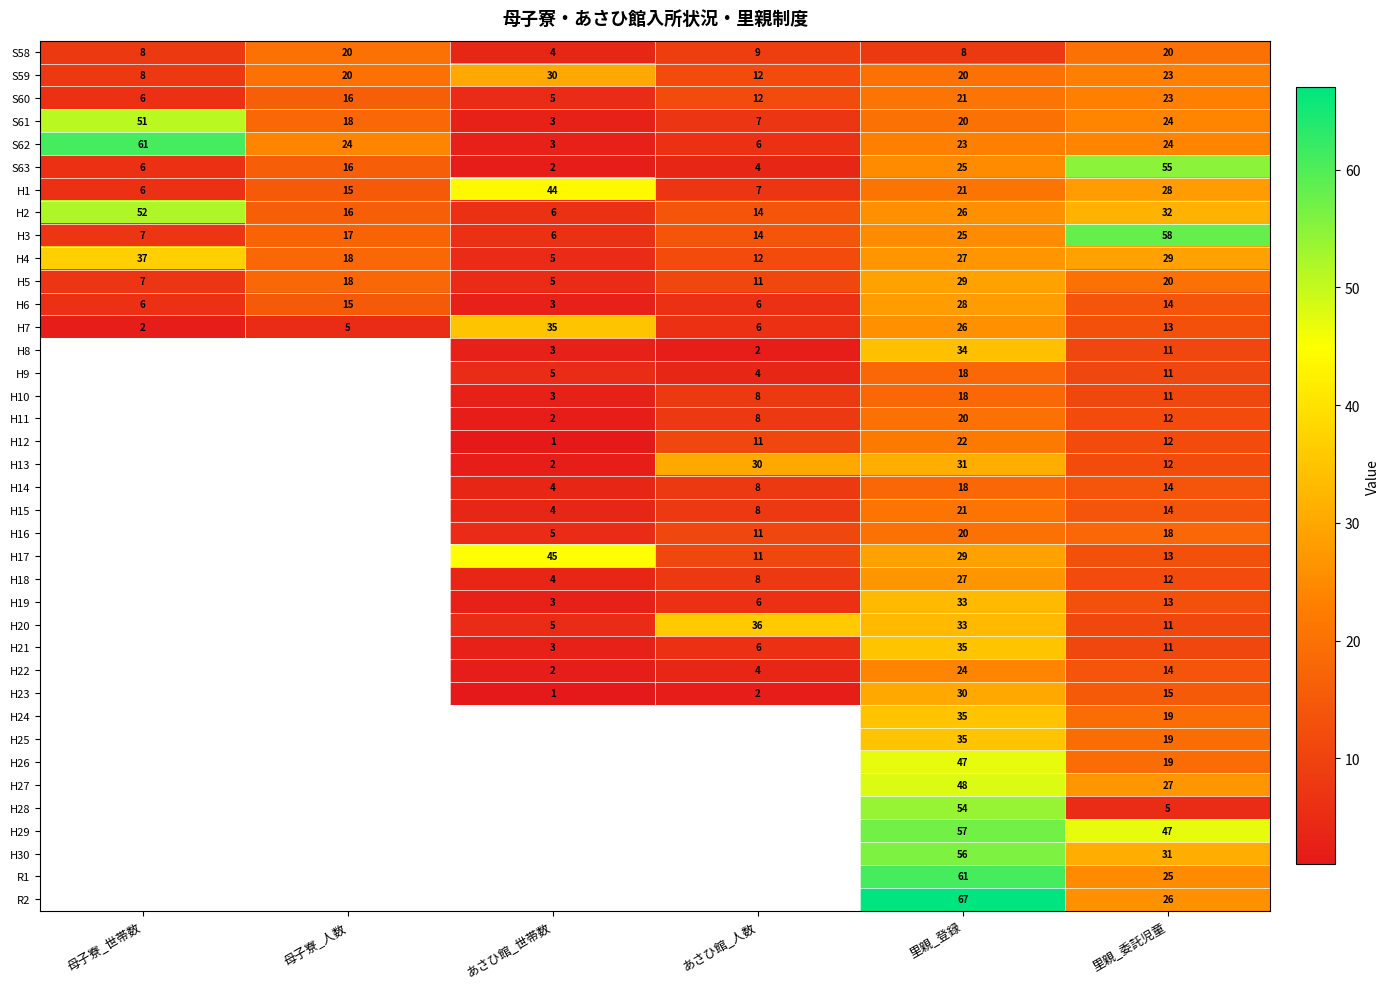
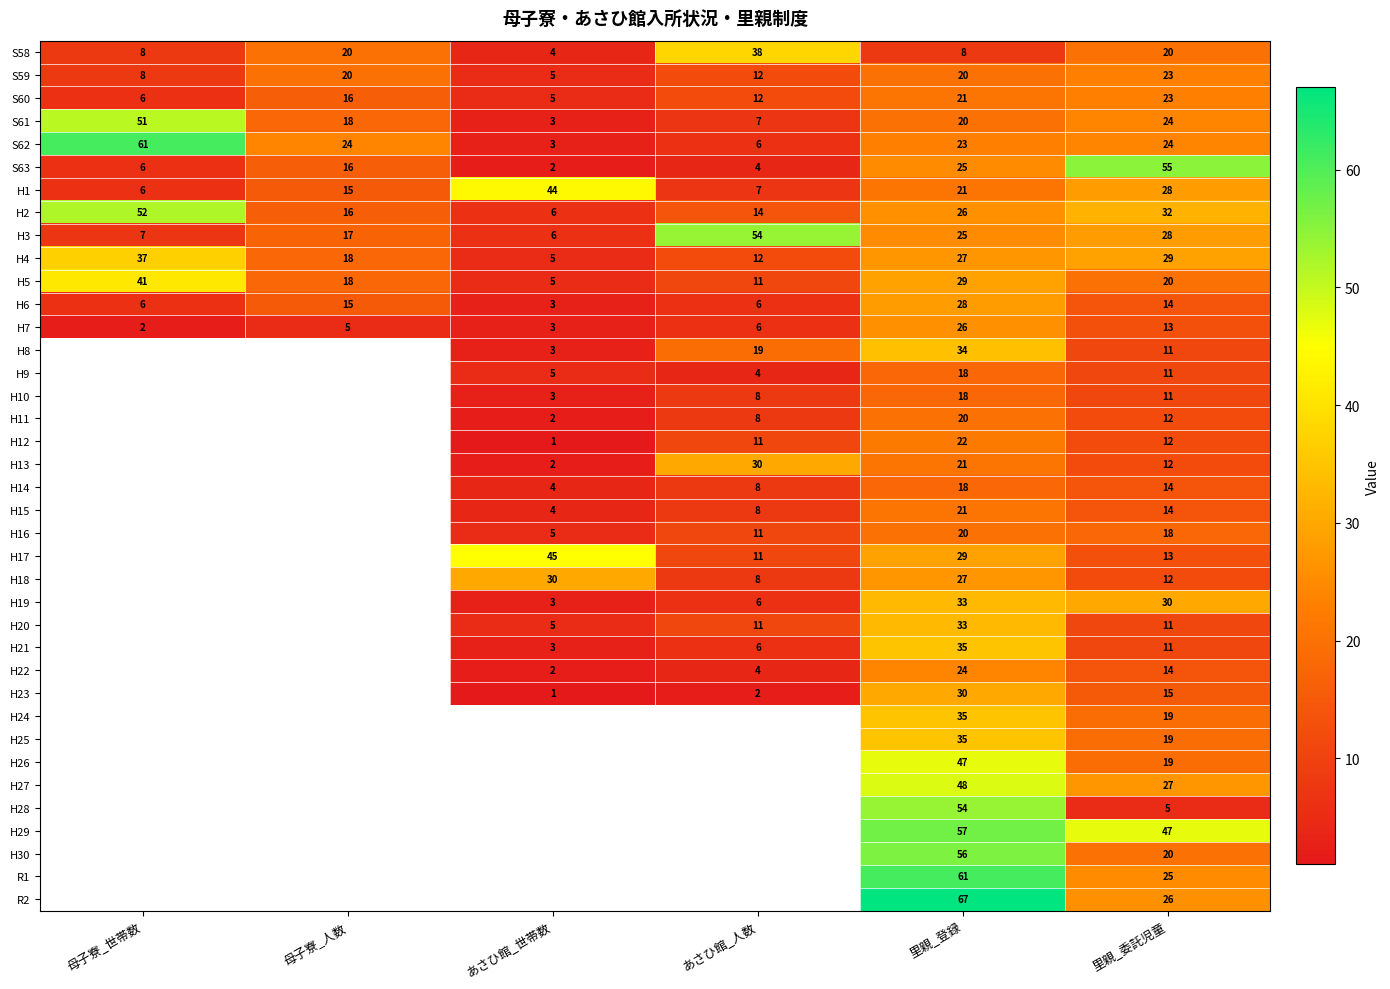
  {
    "S58": {
      "母子寮_世帯数": 8,
      "母子寮_人数": 20,
      "あさひ館_世帯数": 4,
-     "あさひ館_人数": 9,
+     "あさひ館_人数": 38,
      "里親_登録": 8,
      "里親_委託児童": 20
    },
    "S59": {
      "母子寮_世帯数": 8,
      "母子寮_人数": 20,
-     "あさひ館_世帯数": 30,
+     "あさひ館_世帯数": 5,
      "あさひ館_人数": 12,
      "里親_登録": 20,
      "里親_委託児童": 23
    },
    "S60": {
      "母子寮_世帯数": 6,
      "母子寮_人数": 16,
      "あさひ館_世帯数": 5,
      "あさひ館_人数": 12,
      "里親_登録": 21,
      "里親_委託児童": 23
    },
    "S61": {
      "母子寮_世帯数": 51,
      "母子寮_人数": 18,
      "あさひ館_世帯数": 3,
      "あさひ館_人数": 7,
      "里親_登録": 20,
      "里親_委託児童": 24
    },
    "S62": {
      "母子寮_世帯数": 61,
      "母子寮_人数": 24,
      "あさひ館_世帯数": 3,
      "あさひ館_人数": 6,
      "里親_登録": 23,
      "里親_委託児童": 24
    },
    "S63": {
      "母子寮_世帯数": 6,
      "母子寮_人数": 16,
      "あさひ館_世帯数": 2,
      "あさひ館_人数": 4,
      "里親_登録": 25,
      "里親_委託児童": 55
    },
    "H1": {
      "母子寮_世帯数": 6,
      "母子寮_人数": 15,
      "あさひ館_世帯数": 44,
      "あさひ館_人数": 7,
      "里親_登録": 21,
      "里親_委託児童": 28
    },
    "H2": {
      "母子寮_世帯数": 52,
      "母子寮_人数": 16,
      "あさひ館_世帯数": 6,
      "あさひ館_人数": 14,
      "里親_登録": 26,
      "里親_委託児童": 32
    },
    "H3": {
      "母子寮_世帯数": 7,
      "母子寮_人数": 17,
      "あさひ館_世帯数": 6,
-     "あさひ館_人数": 14,
+     "あさひ館_人数": 54,
      "里親_登録": 25,
-     "里親_委託児童": 58
+     "里親_委託児童": 28
    },
    "H4": {
      "母子寮_世帯数": 37,
      "母子寮_人数": 18,
      "あさひ館_世帯数": 5,
      "あさひ館_人数": 12,
      "里親_登録": 27,
      "里親_委託児童": 29
    },
    "H5": {
-     "母子寮_世帯数": 7,
+     "母子寮_世帯数": 41,
      "母子寮_人数": 18,
      "あさひ館_世帯数": 5,
      "あさひ館_人数": 11,
      "里親_登録": 29,
      "里親_委託児童": 20
    },
    "H6": {
      "母子寮_世帯数": 6,
      "母子寮_人数": 15,
      "あさひ館_世帯数": 3,
      "あさひ館_人数": 6,
      "里親_登録": 28,
      "里親_委託児童": 14
    },
    "H7": {
      "母子寮_世帯数": 2,
      "母子寮_人数": 5,
-     "あさひ館_世帯数": 35,
+     "あさひ館_世帯数": 3,
      "あさひ館_人数": 6,
      "里親_登録": 26,
      "里親_委託児童": 13
    },
    "H8": {
      "あさひ館_世帯数": 3,
-     "あさひ館_人数": 2,
+     "あさひ館_人数": 19,
      "里親_登録": 34,
      "里親_委託児童": 11
    },
    "H9": {
      "あさひ館_世帯数": 5,
      "あさひ館_人数": 4,
      "里親_登録": 18,
      "里親_委託児童": 11
    },
    "H10": {
      "あさひ館_世帯数": 3,
      "あさひ館_人数": 8,
      "里親_登録": 18,
      "里親_委託児童": 11
    },
    "H11": {
      "あさひ館_世帯数": 2,
      "あさひ館_人数": 8,
      "里親_登録": 20,
      "里親_委託児童": 12
    },
    "H12": {
      "あさひ館_世帯数": 1,
      "あさひ館_人数": 11,
      "里親_登録": 22,
      "里親_委託児童": 12
    },
    "H13": {
      "あさひ館_世帯数": 2,
      "あさひ館_人数": 30,
-     "里親_登録": 31,
+     "里親_登録": 21,
      "里親_委託児童": 12
    },
    "H14": {
      "あさひ館_世帯数": 4,
      "あさひ館_人数": 8,
      "里親_登録": 18,
      "里親_委託児童": 14
    },
    "H15": {
      "あさひ館_世帯数": 4,
      "あさひ館_人数": 8,
      "里親_登録": 21,
      "里親_委託児童": 14
    },
    "H16": {
      "あさひ館_世帯数": 5,
      "あさひ館_人数": 11,
      "里親_登録": 20,
      "里親_委託児童": 18
    },
    "H17": {
      "あさひ館_世帯数": 45,
      "あさひ館_人数": 11,
      "里親_登録": 29,
      "里親_委託児童": 13
    },
    "H18": {
-     "あさひ館_世帯数": 4,
+     "あさひ館_世帯数": 30,
      "あさひ館_人数": 8,
      "里親_登録": 27,
      "里親_委託児童": 12
    },
    "H19": {
      "あさひ館_世帯数": 3,
      "あさひ館_人数": 6,
      "里親_登録": 33,
-     "里親_委託児童": 13
+     "里親_委託児童": 30
    },
    "H20": {
      "あさひ館_世帯数": 5,
-     "あさひ館_人数": 36,
+     "あさひ館_人数": 11,
      "里親_登録": 33,
      "里親_委託児童": 11
    },
    "H21": {
      "あさひ館_世帯数": 3,
      "あさひ館_人数": 6,
      "里親_登録": 35,
      "里親_委託児童": 11
    },
    "H22": {
      "あさひ館_世帯数": 2,
      "あさひ館_人数": 4,
      "里親_登録": 24,
      "里親_委託児童": 14
    },
    "H23": {
      "あさひ館_世帯数": 1,
      "あさひ館_人数": 2,
      "里親_登録": 30,
      "里親_委託児童": 15
    },
    "H24": {
      "里親_登録": 35,
      "里親_委託児童": 19
    },
    "H25": {
      "里親_登録": 35,
      "里親_委託児童": 19
    },
    "H26": {
      "里親_登録": 47,
      "里親_委託児童": 19
    },
    "H27": {
      "里親_登録": 48,
      "里親_委託児童": 27
    },
    "H28": {
      "里親_登録": 54,
      "里親_委託児童": 5
    },
    "H29": {
      "里親_登録": 57,
      "里親_委託児童": 47
    },
    "H30": {
      "里親_登録": 56,
-     "里親_委託児童": 31
+     "里親_委託児童": 20
    },
    "R1": {
      "里親_登録": 61,
      "里親_委託児童": 25
    },
    "R2": {
      "里親_登録": 67,
      "里親_委託児童": 26
    }
  }
